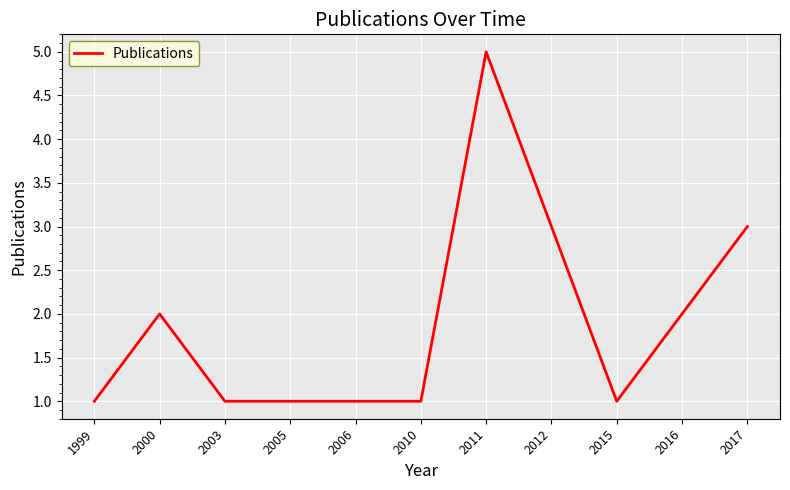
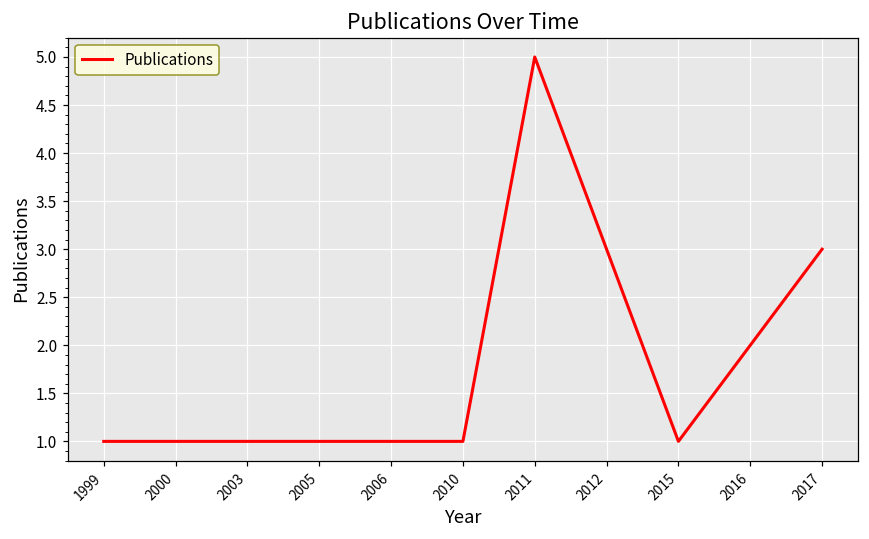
  {
    "1999": 1,
-   "2000": 2,
+   "2000": 1,
    "2003": 1,
    "2005": 1,
    "2006": 1,
    "2010": 1,
    "2011": 5,
    "2012": 3,
    "2015": 1,
    "2016": 2,
    "2017": 3
  }
